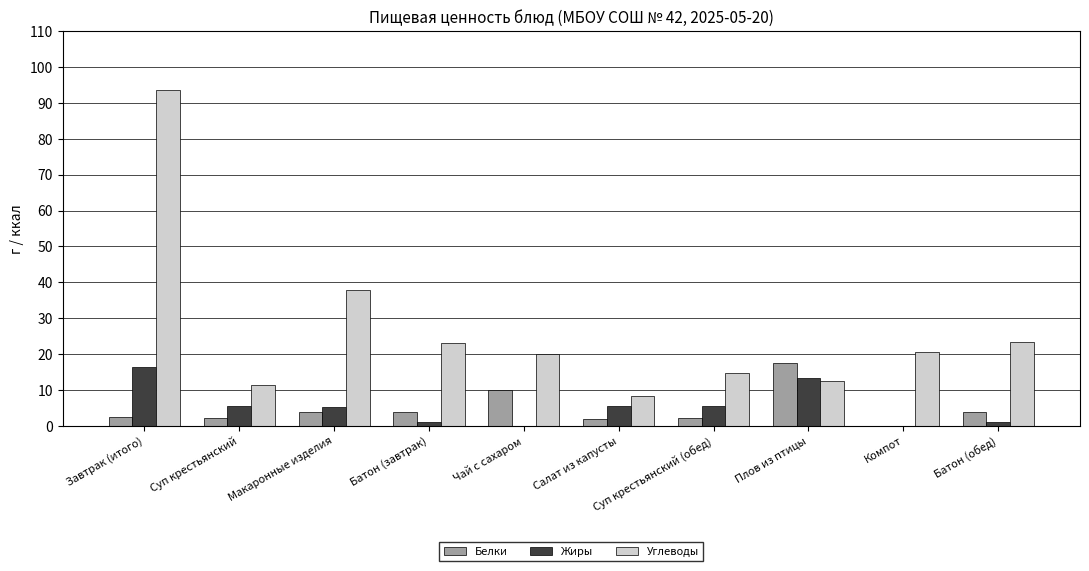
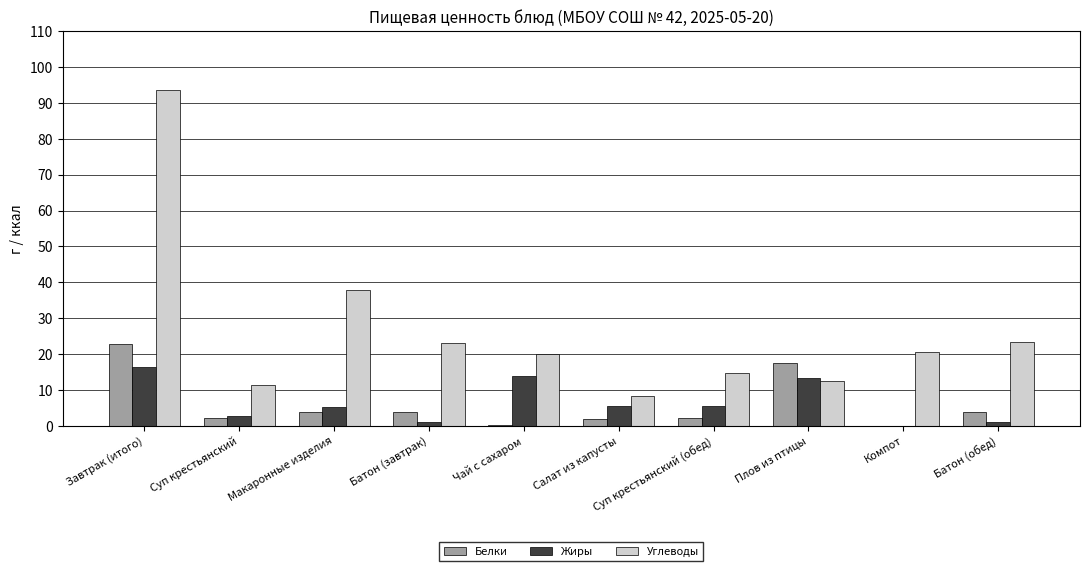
  {
    "Белки": {
-     "Завтрак (итого)": 3,
+     "Завтрак (итого)": 23,
      "Суп крестьянский": 2,
      "Макаронные изделия": 4,
      "Батон (завтрак)": 4,
-     "Чай с сахаром": 10,
+     "Чай с сахаром": 0,
      "Салат из капусты": 2,
      "Суп крестьянский (обед)": 2,
      "Плов из птицы": 18,
      "Батон (обед)": 4
    },
    "Жиры": {
      "Завтрак (итого)": 16,
-     "Суп крестьянский": 6,
+     "Суп крестьянский": 3,
      "Макаронные изделия": 5,
      "Батон (завтрак)": 1,
-     "Чай с сахаром": 0,
+     "Чай с сахаром": 14,
      "Салат из капусты": 6,
      "Суп крестьянский (обед)": 6,
      "Плов из птицы": 14,
      "Батон (обед)": 1
    },
    "Углеводы": {
      "Завтрак (итого)": 94,
      "Суп крестьянский": 11,
      "Макаронные изделия": 38,
      "Батон (завтрак)": 23,
      "Чай с сахаром": 20,
      "Салат из капусты": 8,
      "Суп крестьянский (обед)": 15,
      "Плов из птицы": 13,
      "Компот": 21,
      "Батон (обед)": 24
    }
  }
